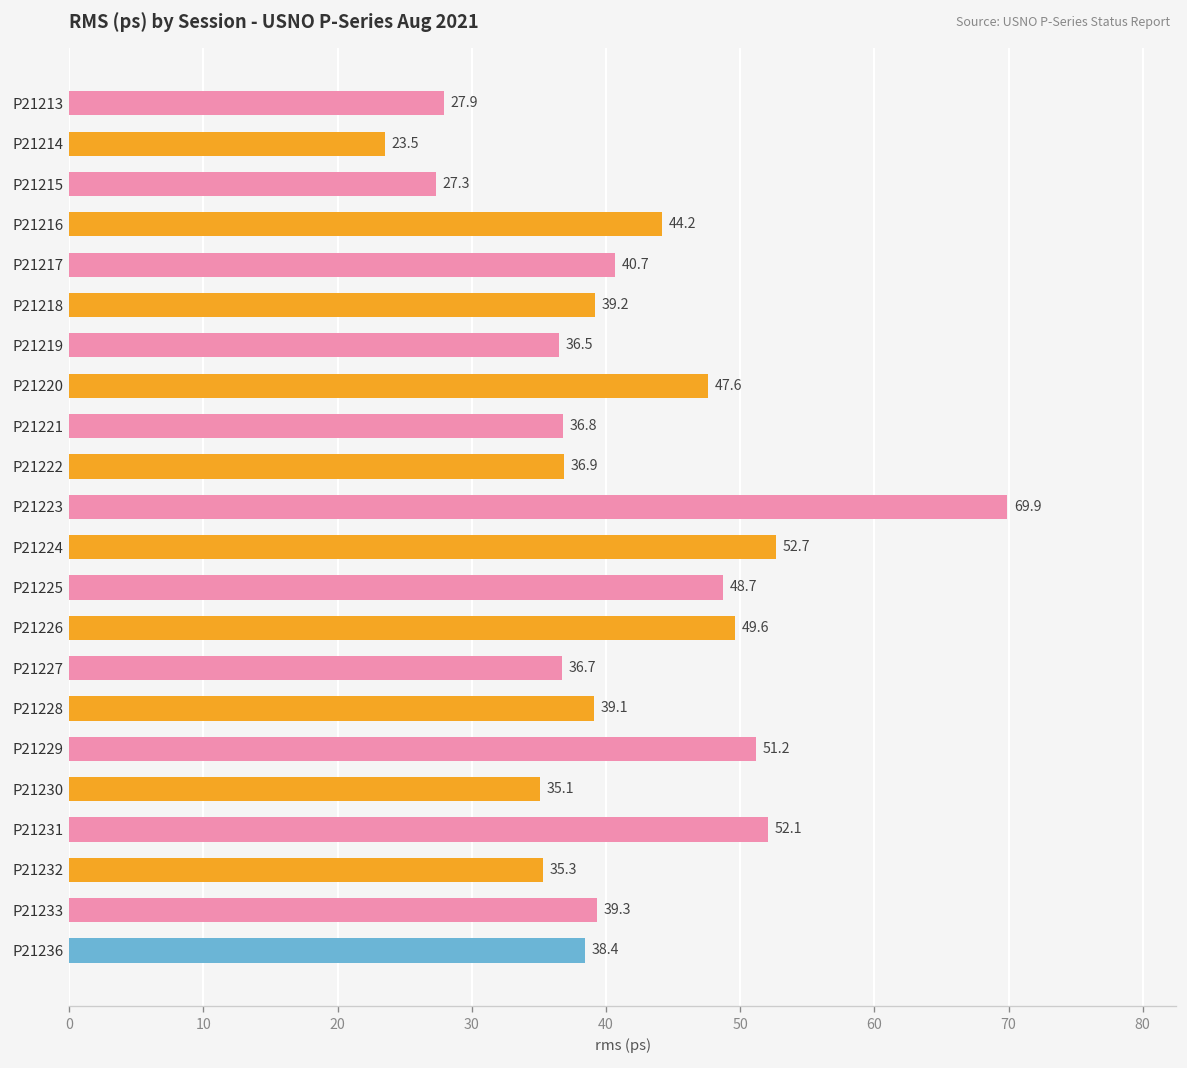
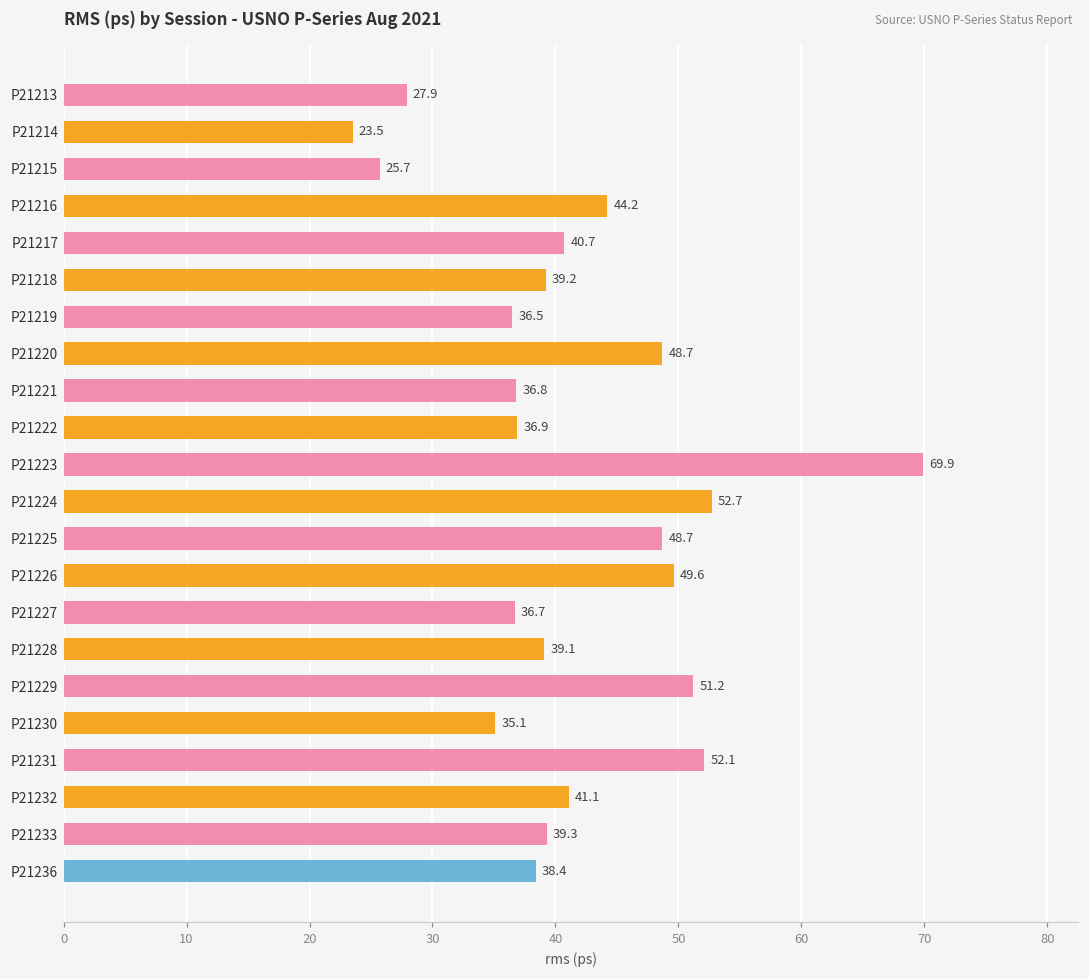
  {
    "P21213": 27.9,
    "P21214": 23.5,
-   "P21215": 27.3,
+   "P21215": 25.7,
    "P21216": 44.2,
    "P21217": 40.7,
    "P21218": 39.2,
    "P21219": 36.5,
-   "P21220": 47.6,
+   "P21220": 48.7,
    "P21221": 36.8,
    "P21222": 36.9,
    "P21223": 69.9,
    "P21224": 52.7,
    "P21225": 48.7,
    "P21226": 49.6,
    "P21227": 36.7,
    "P21228": 39.1,
    "P21229": 51.2,
    "P21230": 35.1,
    "P21231": 52.1,
-   "P21232": 35.3,
+   "P21232": 41.1,
    "P21233": 39.3,
    "P21236": 38.4
  }
